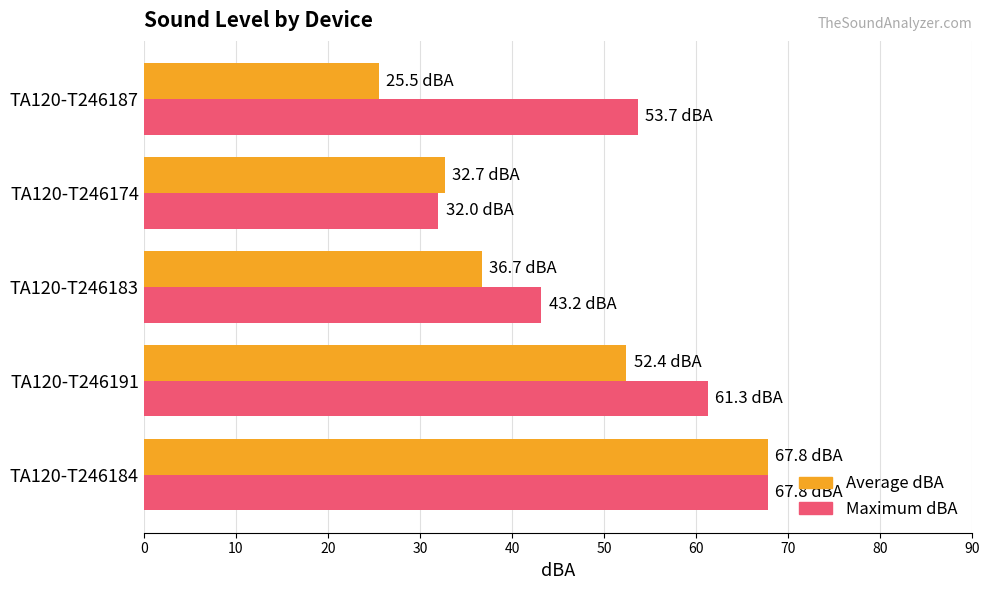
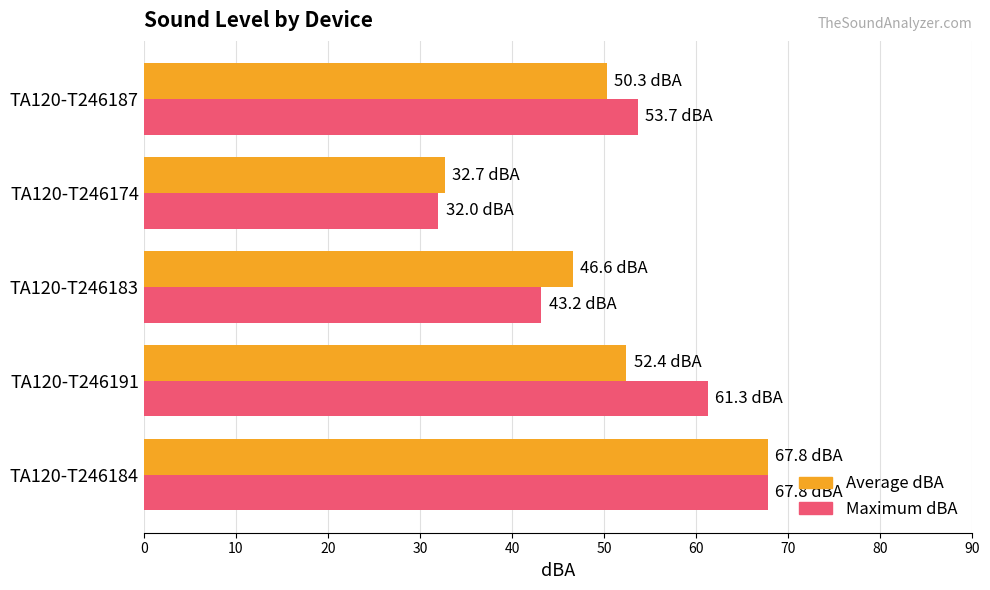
  {
    "Average dBA": {
-     "TA120-T246187": 25.5,
+     "TA120-T246187": 50.3,
      "TA120-T246174": 32.7,
-     "TA120-T246183": 36.7,
+     "TA120-T246183": 46.6,
      "TA120-T246191": 52.4,
      "TA120-T246184": 67.8
    },
    "Maximum dBA": {
      "TA120-T246187": 53.7,
      "TA120-T246174": 32.0,
      "TA120-T246183": 43.2,
      "TA120-T246191": 61.3,
      "TA120-T246184": 67.8
    }
  }
